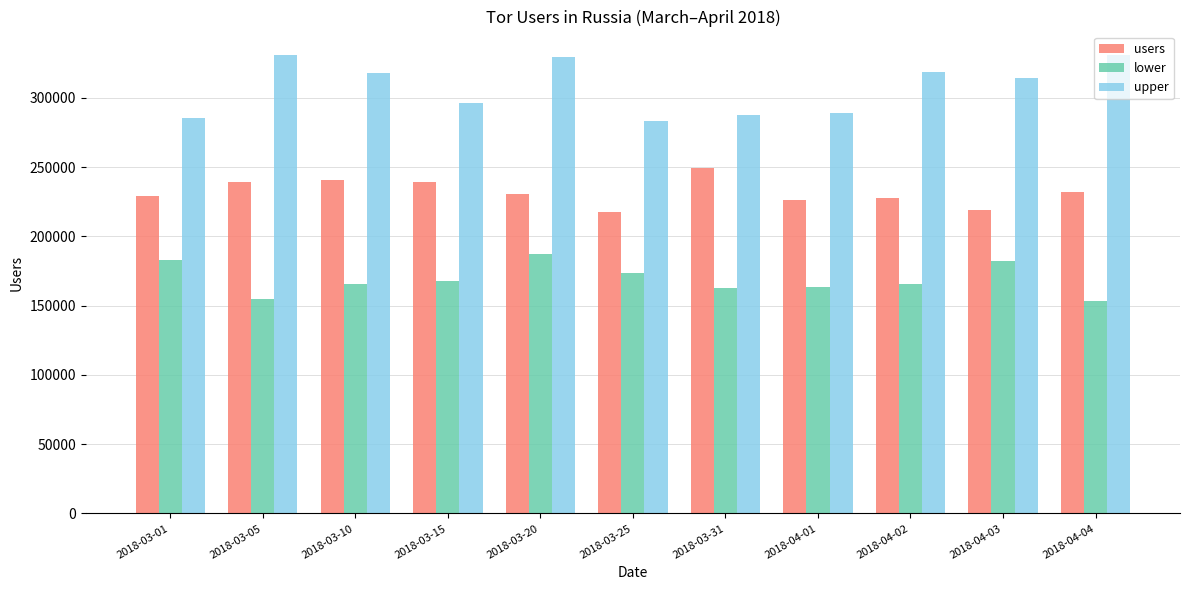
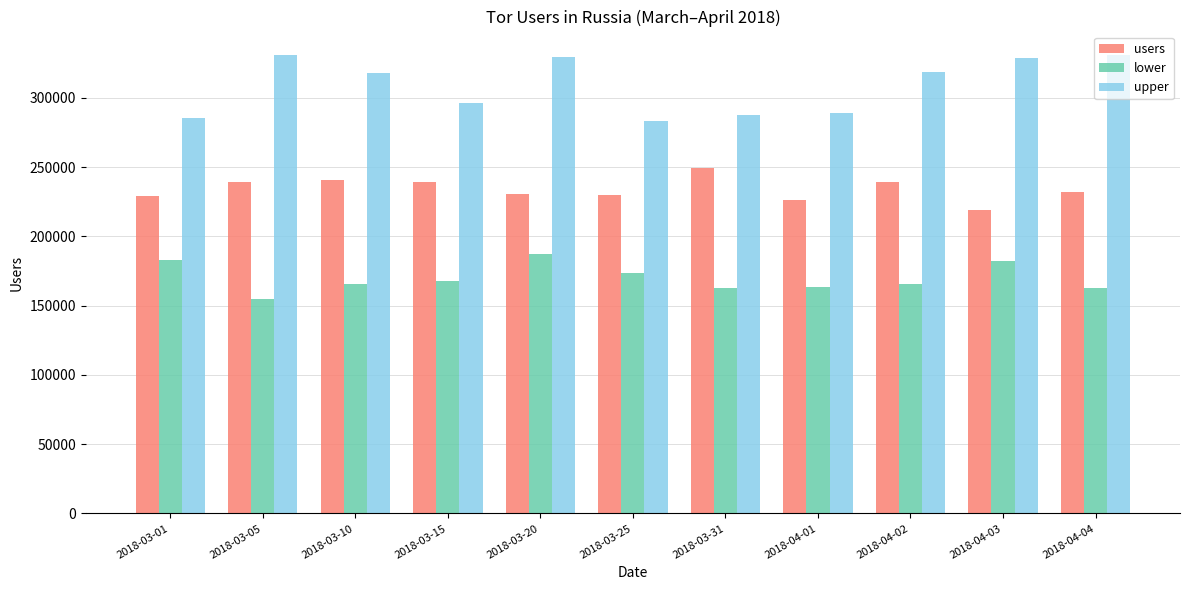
  {
    "users": {
      "2018-03-01": 229000,
      "2018-03-05": 239000,
      "2018-03-10": 241000,
      "2018-03-15": 239000,
      "2018-03-20": 230000,
-     "2018-03-25": 218000,
+     "2018-03-25": 230000,
      "2018-03-31": 250000,
      "2018-04-01": 226000,
-     "2018-04-02": 228000,
+     "2018-04-02": 240000,
      "2018-04-03": 219000,
      "2018-04-04": 232000
    },
    "lower": {
      "2018-03-01": 183000,
      "2018-03-05": 155000,
      "2018-03-10": 166000,
      "2018-03-15": 168000,
      "2018-03-20": 187000,
      "2018-03-25": 174000,
      "2018-03-31": 163000,
      "2018-04-01": 164000,
      "2018-04-02": 165000,
      "2018-04-03": 182000,
-     "2018-04-04": 153000
+     "2018-04-04": 163000
    },
    "upper": {
      "2018-03-01": 285000,
      "2018-03-05": 331000,
      "2018-03-10": 318000,
      "2018-03-15": 296000,
      "2018-03-20": 330000,
      "2018-03-25": 283000,
      "2018-03-31": 288000,
      "2018-04-01": 289000,
      "2018-04-02": 319000,
-     "2018-04-03": 314000
+     "2018-04-03": 329000
    }
  }
